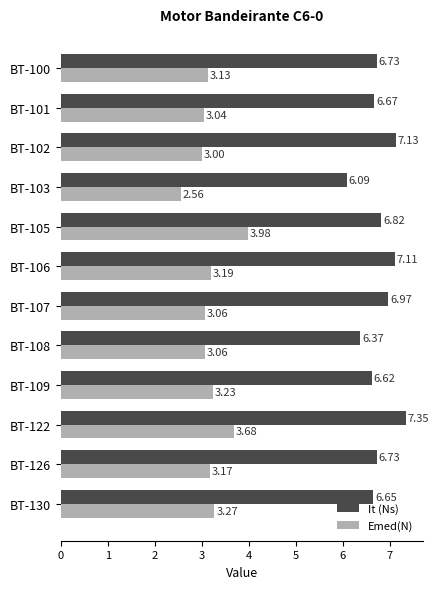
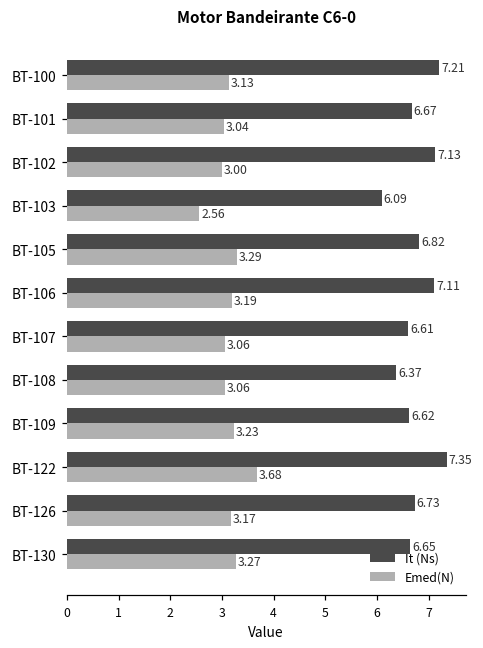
  {
    "It (Ns)": {
-     "BT-100": 6.73,
+     "BT-100": 7.21,
      "BT-101": 6.67,
      "BT-102": 7.13,
      "BT-103": 6.09,
      "BT-105": 6.82,
      "BT-106": 7.11,
-     "BT-107": 6.97,
+     "BT-107": 6.61,
      "BT-108": 6.37,
      "BT-109": 6.62,
      "BT-122": 7.35,
      "BT-126": 6.73,
      "BT-130": 6.65
    },
    "Emed(N)": {
      "BT-100": 3.13,
      "BT-101": 3.04,
      "BT-102": 3.00,
      "BT-103": 2.56,
-     "BT-105": 3.98,
+     "BT-105": 3.29,
      "BT-106": 3.19,
      "BT-107": 3.06,
      "BT-108": 3.06,
      "BT-109": 3.23,
      "BT-122": 3.68,
      "BT-126": 3.17,
      "BT-130": 3.27
    }
  }
